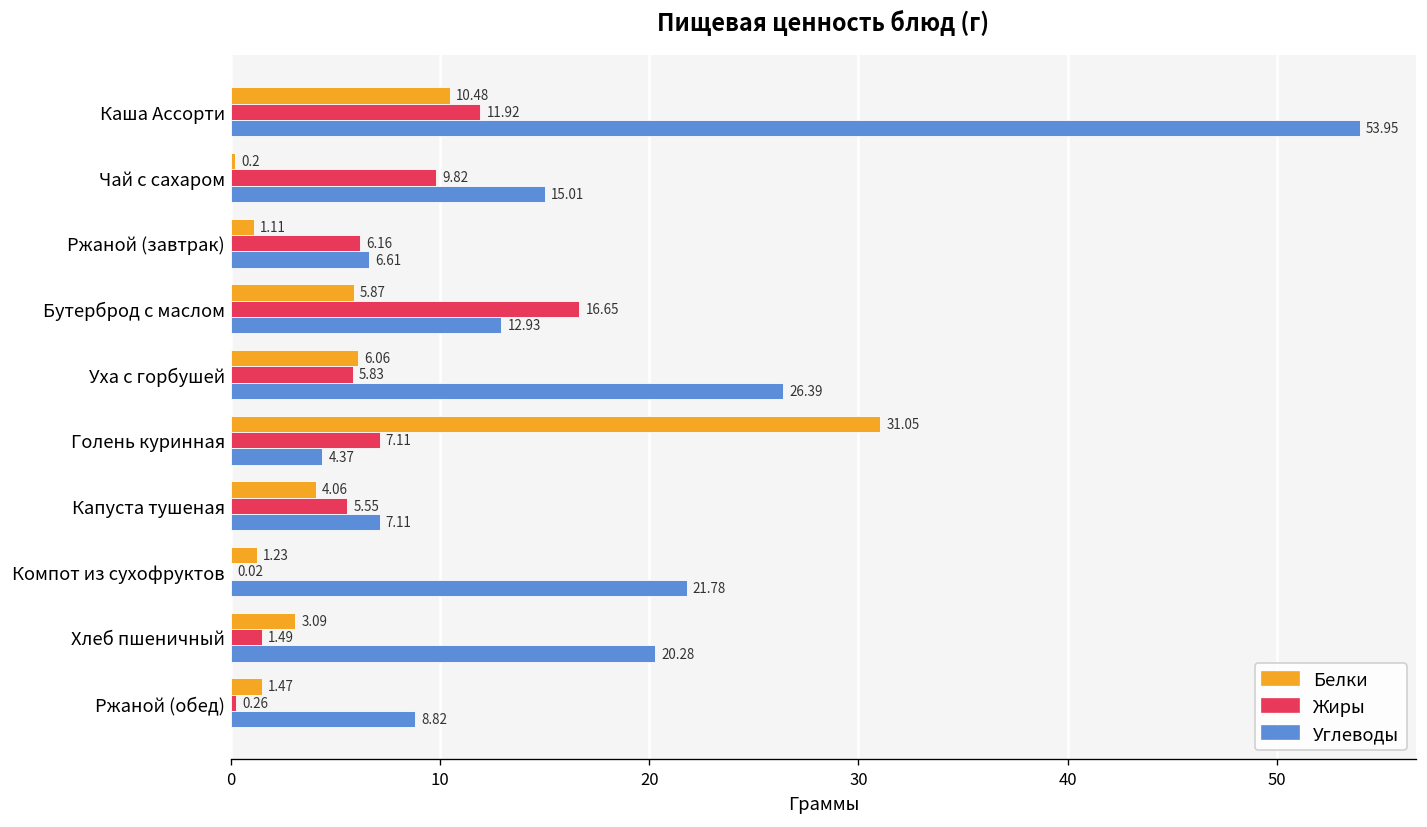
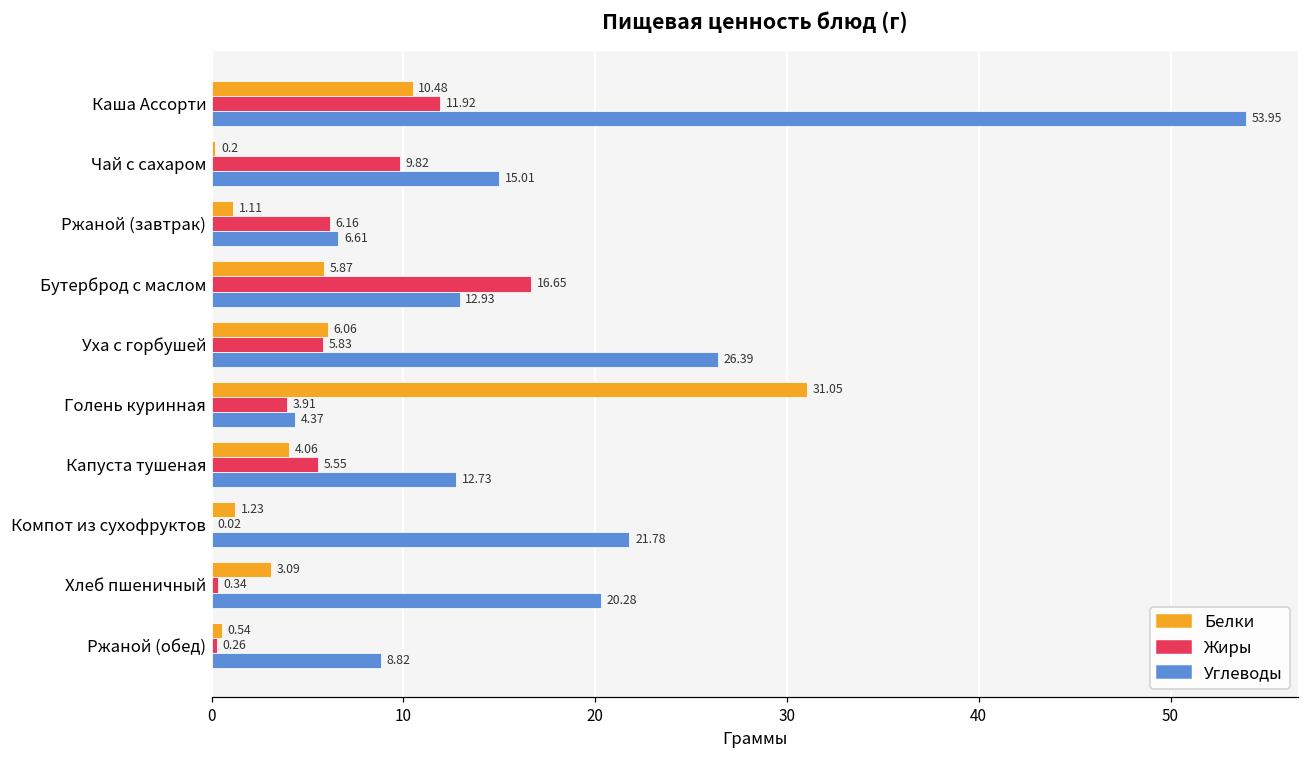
  {
    "Белки": {
      "Каша Ассорти": 10.48,
      "Чай с сахаром": 0.2,
      "Ржаной (завтрак)": 1.11,
      "Бутерброд с маслом": 5.87,
      "Уха с горбушей": 6.06,
      "Голень куринная": 31.05,
      "Капуста тушеная": 4.06,
      "Компот из сухофруктов": 1.23,
      "Хлеб пшеничный": 3.09,
-     "Ржаной (обед)": 1.47
+     "Ржаной (обед)": 0.54
    },
    "Жиры": {
      "Каша Ассорти": 11.92,
      "Чай с сахаром": 9.82,
      "Ржаной (завтрак)": 6.16,
      "Бутерброд с маслом": 16.65,
      "Уха с горбушей": 5.83,
-     "Голень куринная": 7.11,
+     "Голень куринная": 3.91,
      "Капуста тушеная": 5.55,
      "Компот из сухофруктов": 0.02,
-     "Хлеб пшеничный": 1.49,
+     "Хлеб пшеничный": 0.34,
      "Ржаной (обед)": 0.26
    },
    "Углеводы": {
      "Каша Ассорти": 53.95,
      "Чай с сахаром": 15.01,
      "Ржаной (завтрак)": 6.61,
      "Бутерброд с маслом": 12.93,
      "Уха с горбушей": 26.39,
      "Голень куринная": 4.37,
-     "Капуста тушеная": 7.11,
+     "Капуста тушеная": 12.73,
      "Компот из сухофруктов": 21.78,
      "Хлеб пшеничный": 20.28,
      "Ржаной (обед)": 8.82
    }
  }
